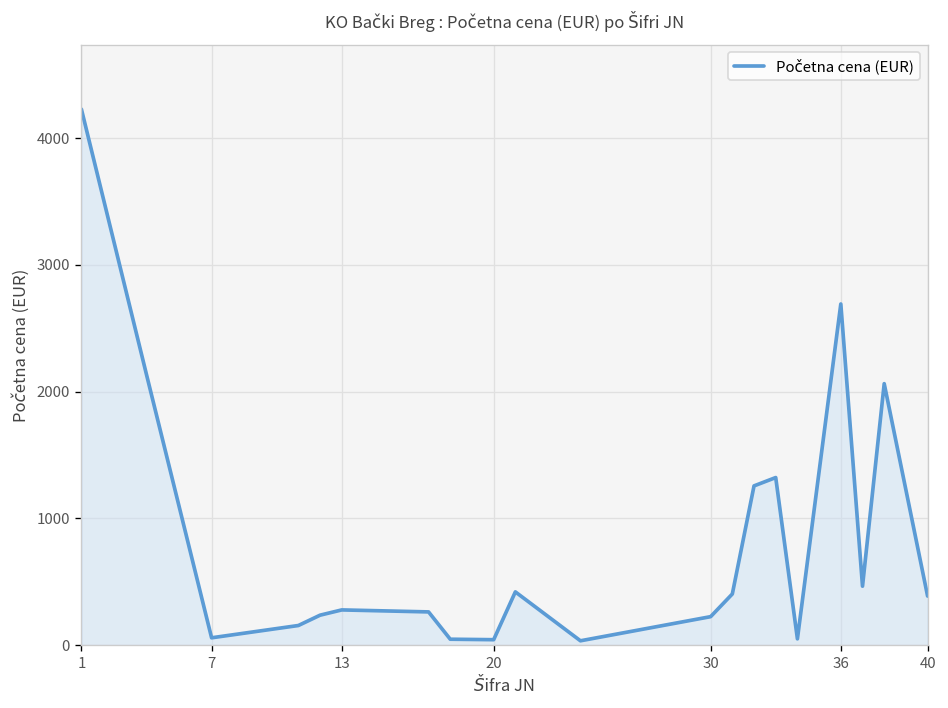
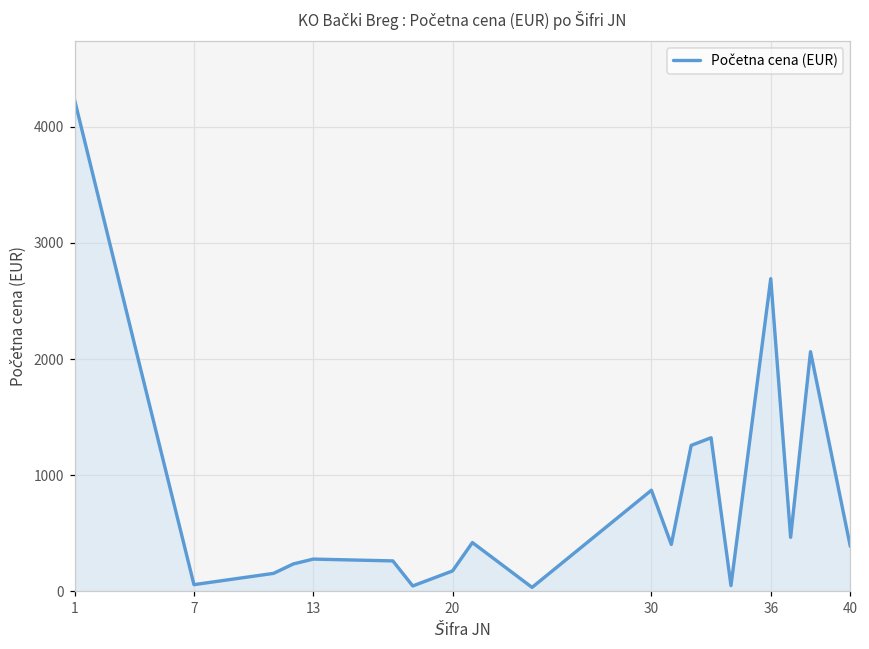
  {
    "1": 4230,
    "7": 60,
    "13": 280,
-   "20": 40,
-   "30": 230,
+   "20": 180,
+   "30": 870,
    "36": 2690,
    "40": 390
  }
